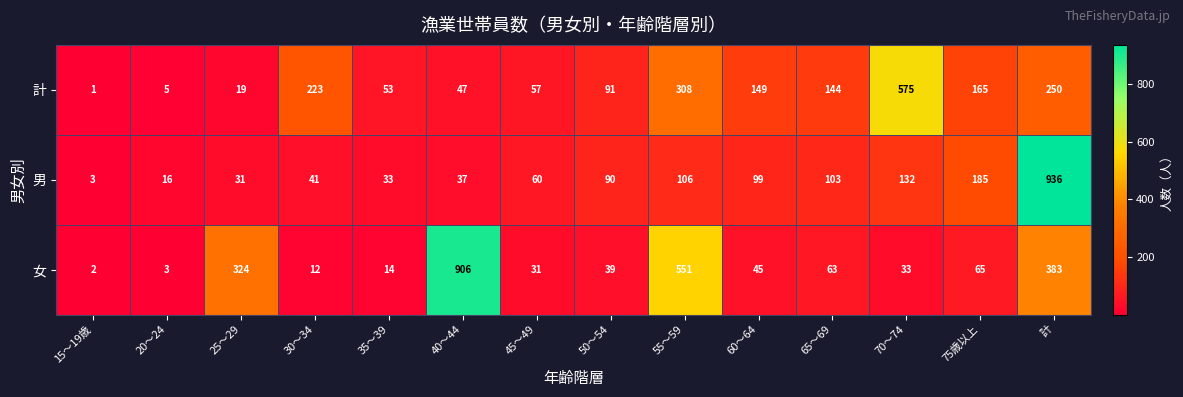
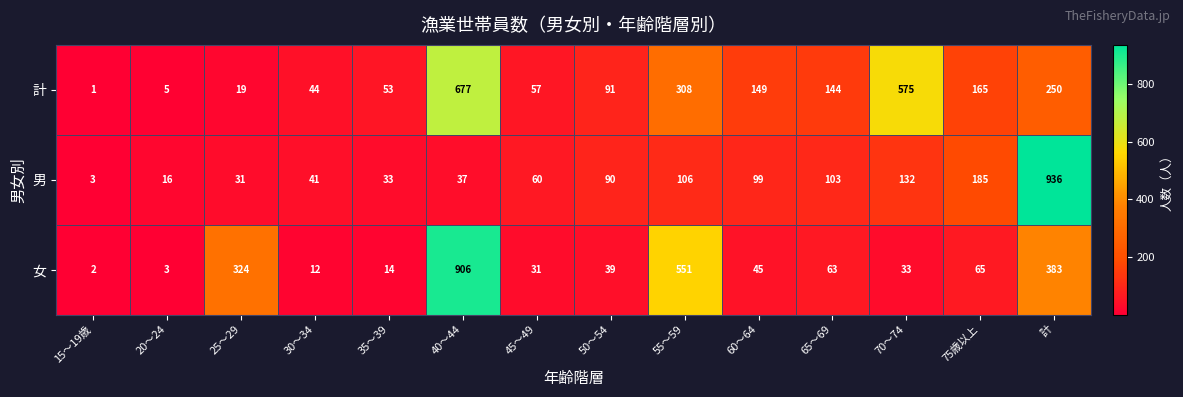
  {
    "計": {
      "15～19歳": 1,
      "20～24": 5,
      "25～29": 19,
-     "30～34": 223,
+     "30～34": 44,
      "35～39": 53,
-     "40～44": 47,
+     "40～44": 677,
      "45～49": 57,
      "50～54": 91,
      "55～59": 308,
      "60～64": 149,
      "65～69": 144,
      "70～74": 575,
      "75歳以上": 165,
      "計": 250
    },
    "男": {
      "15～19歳": 3,
      "20～24": 16,
      "25～29": 31,
      "30～34": 41,
      "35～39": 33,
      "40～44": 37,
      "45～49": 60,
      "50～54": 90,
      "55～59": 106,
      "60～64": 99,
      "65～69": 103,
      "70～74": 132,
      "75歳以上": 185,
      "計": 936
    },
    "女": {
      "15～19歳": 2,
      "20～24": 3,
      "25～29": 324,
      "30～34": 12,
      "35～39": 14,
      "40～44": 906,
      "45～49": 31,
      "50～54": 39,
      "55～59": 551,
      "60～64": 45,
      "65～69": 63,
      "70～74": 33,
      "75歳以上": 65,
      "計": 383
    }
  }
